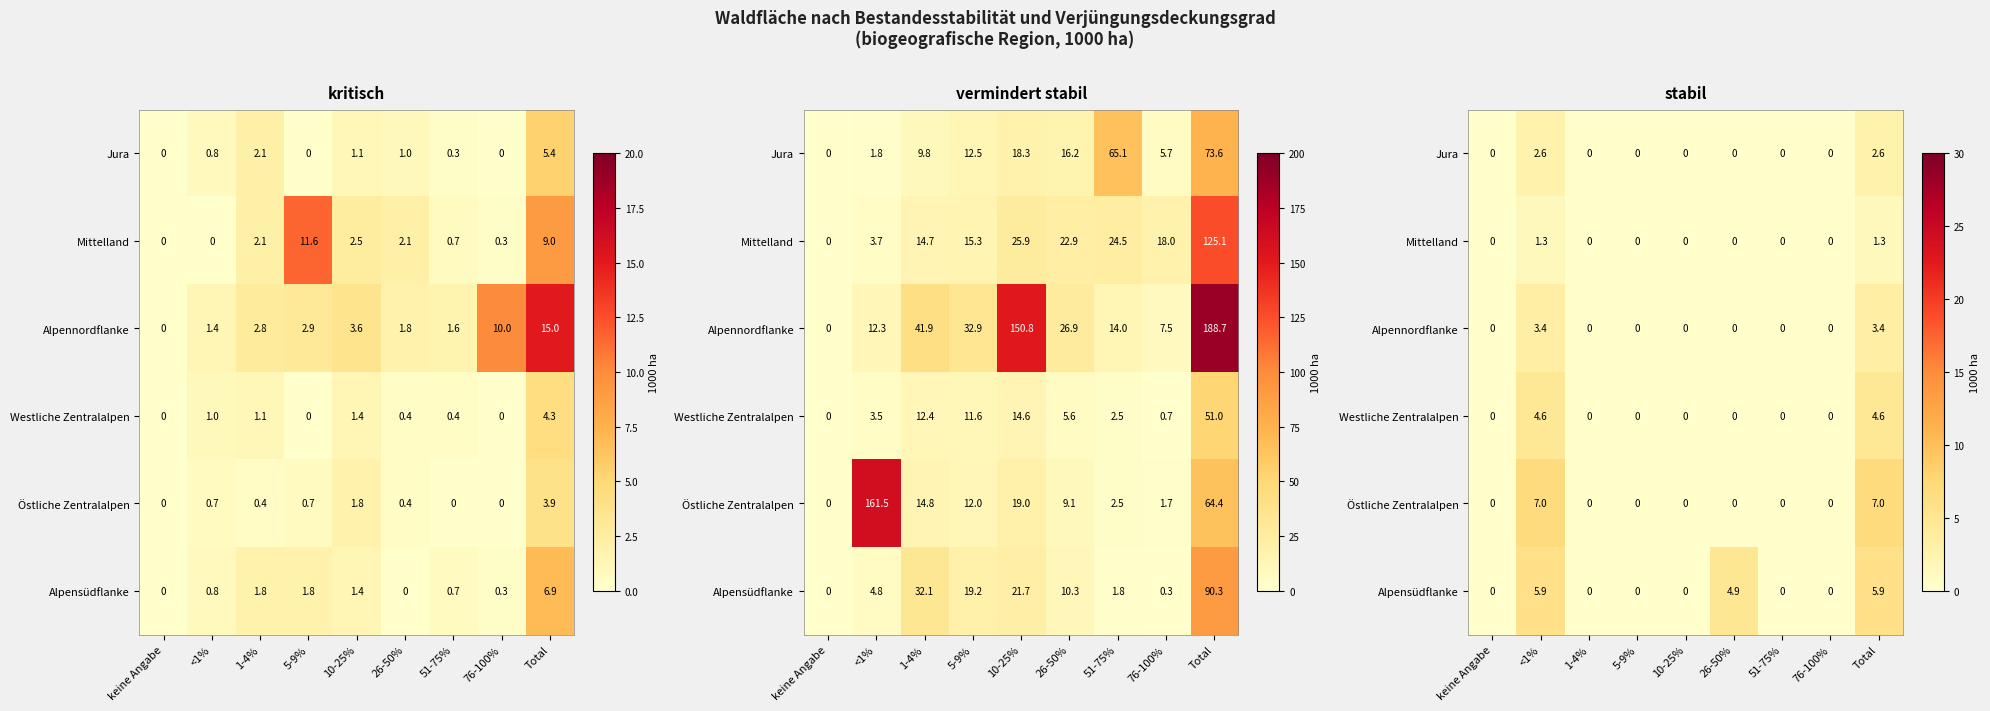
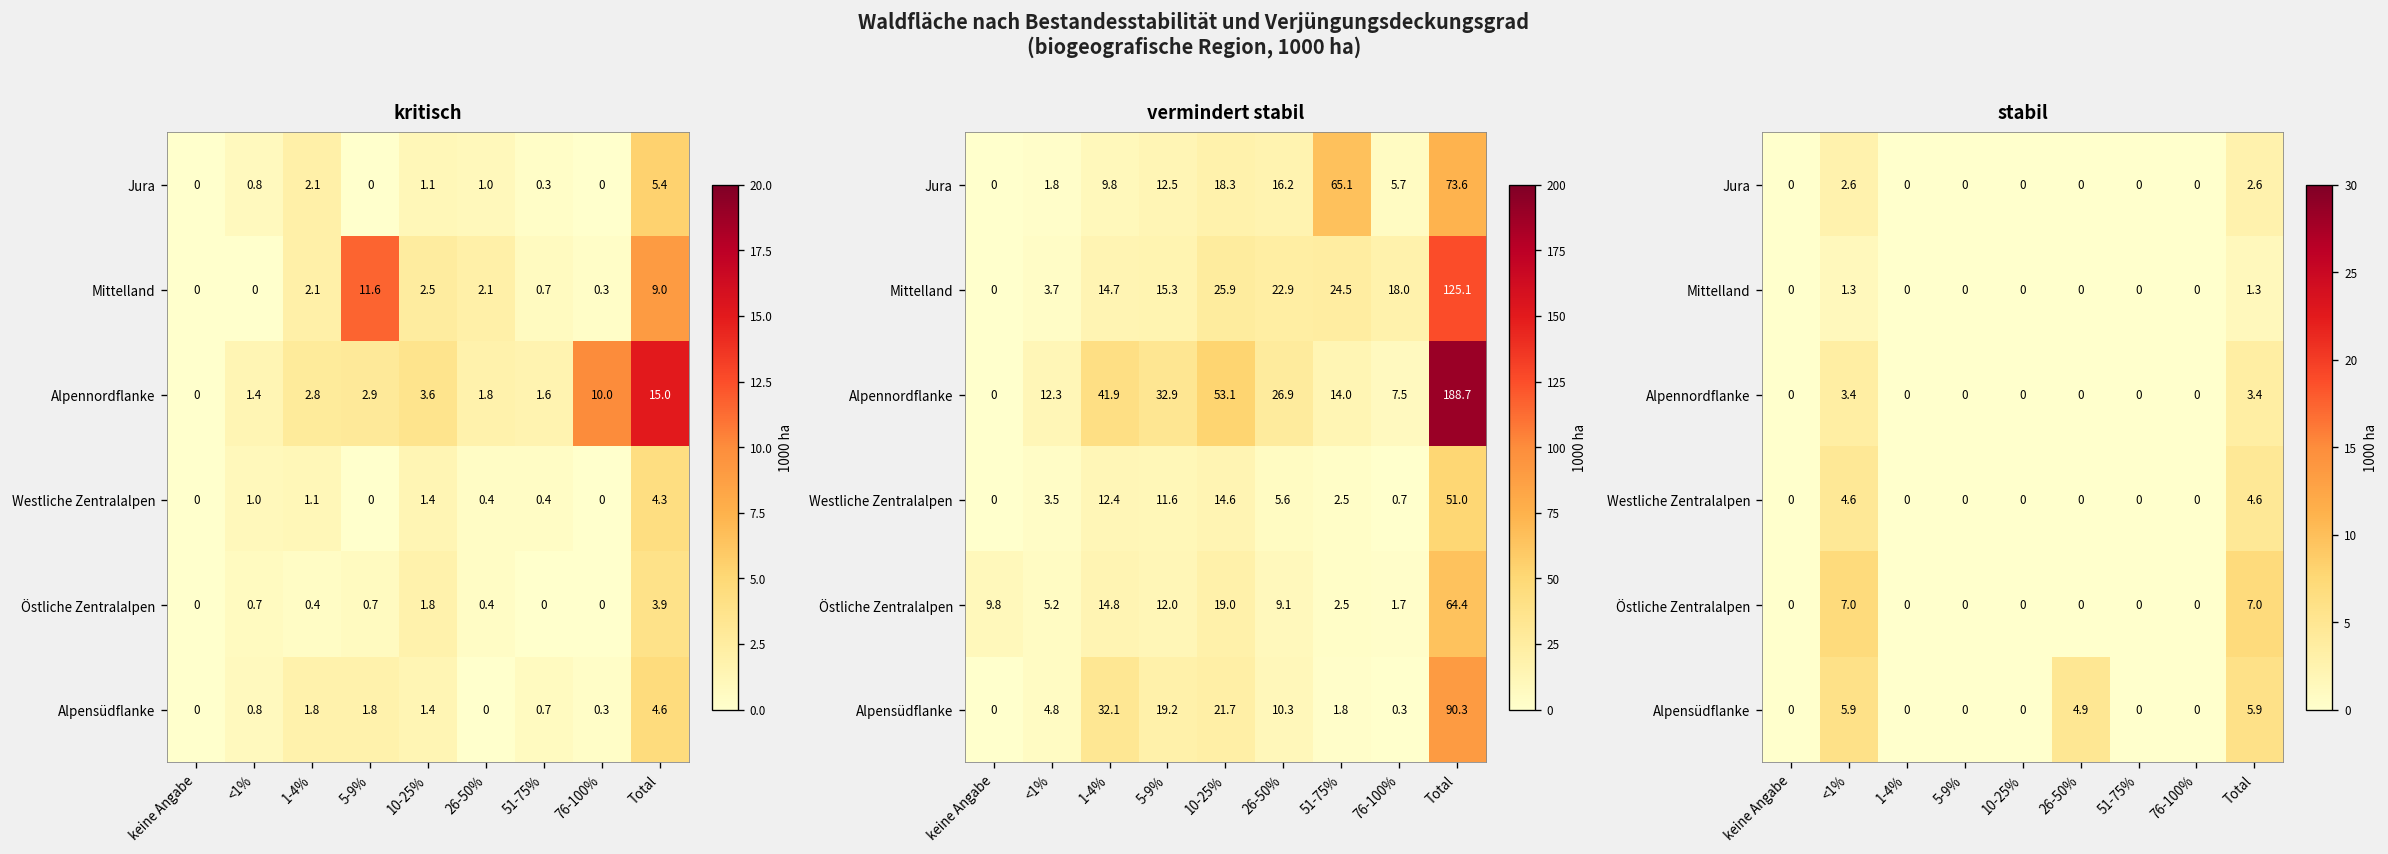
  {
    "kritisch": {
      "Jura": {
        "keine Angabe": 0,
        "<1%": 0.8,
        "1-4%": 2.1,
        "5-9%": 0,
        "10-25%": 1.1,
        "26-50%": 1.0,
        "51-75%": 0.3,
        "76-100%": 0,
        "Total": 5.4
      },
      "Mittelland": {
        "keine Angabe": 0,
        "<1%": 0,
        "1-4%": 2.1,
        "5-9%": 11.6,
        "10-25%": 2.5,
        "26-50%": 2.1,
        "51-75%": 0.7,
        "76-100%": 0.3,
        "Total": 9.0
      },
      "Alpennordflanke": {
        "keine Angabe": 0,
        "<1%": 1.4,
        "1-4%": 2.8,
        "5-9%": 2.9,
        "10-25%": 3.6,
        "26-50%": 1.8,
        "51-75%": 1.6,
        "76-100%": 10.0,
        "Total": 15.0
      },
      "Westliche Zentralalpen": {
        "keine Angabe": 0,
        "<1%": 1.0,
        "1-4%": 1.1,
        "5-9%": 0,
        "10-25%": 1.4,
        "26-50%": 0.4,
        "51-75%": 0.4,
        "76-100%": 0,
        "Total": 4.3
      },
      "Östliche Zentralalpen": {
        "keine Angabe": 0,
        "<1%": 0.7,
        "1-4%": 0.4,
        "5-9%": 0.7,
        "10-25%": 1.8,
        "26-50%": 0.4,
        "51-75%": 0,
        "76-100%": 0,
        "Total": 3.9
      },
      "Alpensüdflanke": {
        "keine Angabe": 0,
        "<1%": 0.8,
        "1-4%": 1.8,
        "5-9%": 1.8,
        "10-25%": 1.4,
        "26-50%": 0,
        "51-75%": 0.7,
        "76-100%": 0.3,
-       "Total": 6.9
+       "Total": 4.6
      }
    },
    "vermindert stabil": {
      "Jura": {
        "keine Angabe": 0,
        "<1%": 1.8,
        "1-4%": 9.8,
        "5-9%": 12.5,
        "10-25%": 18.3,
        "26-50%": 16.2,
        "51-75%": 65.1,
        "76-100%": 5.7,
        "Total": 73.6
      },
      "Mittelland": {
        "keine Angabe": 0,
        "<1%": 3.7,
        "1-4%": 14.7,
        "5-9%": 15.3,
        "10-25%": 25.9,
        "26-50%": 22.9,
        "51-75%": 24.5,
        "76-100%": 18.0,
        "Total": 125.1
      },
      "Alpennordflanke": {
        "keine Angabe": 0,
        "<1%": 12.3,
        "1-4%": 41.9,
        "5-9%": 32.9,
-       "10-25%": 150.8,
+       "10-25%": 53.1,
        "26-50%": 26.9,
        "51-75%": 14.0,
        "76-100%": 7.5,
        "Total": 188.7
      },
      "Westliche Zentralalpen": {
        "keine Angabe": 0,
        "<1%": 3.5,
        "1-4%": 12.4,
        "5-9%": 11.6,
        "10-25%": 14.6,
        "26-50%": 5.6,
        "51-75%": 2.5,
        "76-100%": 0.7,
        "Total": 51.0
      },
      "Östliche Zentralalpen": {
-       "keine Angabe": 0,
-       "<1%": 161.5,
+       "keine Angabe": 9.8,
+       "<1%": 5.2,
        "1-4%": 14.8,
        "5-9%": 12.0,
        "10-25%": 19.0,
        "26-50%": 9.1,
        "51-75%": 2.5,
        "76-100%": 1.7,
        "Total": 64.4
      },
      "Alpensüdflanke": {
        "keine Angabe": 0,
        "<1%": 4.8,
        "1-4%": 32.1,
        "5-9%": 19.2,
        "10-25%": 21.7,
        "26-50%": 10.3,
        "51-75%": 1.8,
        "76-100%": 0.3,
        "Total": 90.3
      }
    },
    "stabil": {
      "Jura": {
        "keine Angabe": 0,
        "<1%": 2.6,
        "1-4%": 0,
        "5-9%": 0,
        "10-25%": 0,
        "26-50%": 0,
        "51-75%": 0,
        "76-100%": 0,
        "Total": 2.6
      },
      "Mittelland": {
        "keine Angabe": 0,
        "<1%": 1.3,
        "1-4%": 0,
        "5-9%": 0,
        "10-25%": 0,
        "26-50%": 0,
        "51-75%": 0,
        "76-100%": 0,
        "Total": 1.3
      },
      "Alpennordflanke": {
        "keine Angabe": 0,
        "<1%": 3.4,
        "1-4%": 0,
        "5-9%": 0,
        "10-25%": 0,
        "26-50%": 0,
        "51-75%": 0,
        "76-100%": 0,
        "Total": 3.4
      },
      "Westliche Zentralalpen": {
        "keine Angabe": 0,
        "<1%": 4.6,
        "1-4%": 0,
        "5-9%": 0,
        "10-25%": 0,
        "26-50%": 0,
        "51-75%": 0,
        "76-100%": 0,
        "Total": 4.6
      },
      "Östliche Zentralalpen": {
        "keine Angabe": 0,
        "<1%": 7.0,
        "1-4%": 0,
        "5-9%": 0,
        "10-25%": 0,
        "26-50%": 0,
        "51-75%": 0,
        "76-100%": 0,
        "Total": 7.0
      },
      "Alpensüdflanke": {
        "keine Angabe": 0,
        "<1%": 5.9,
        "1-4%": 0,
        "5-9%": 0,
        "10-25%": 0,
        "26-50%": 4.9,
        "51-75%": 0,
        "76-100%": 0,
        "Total": 5.9
      }
    }
  }
